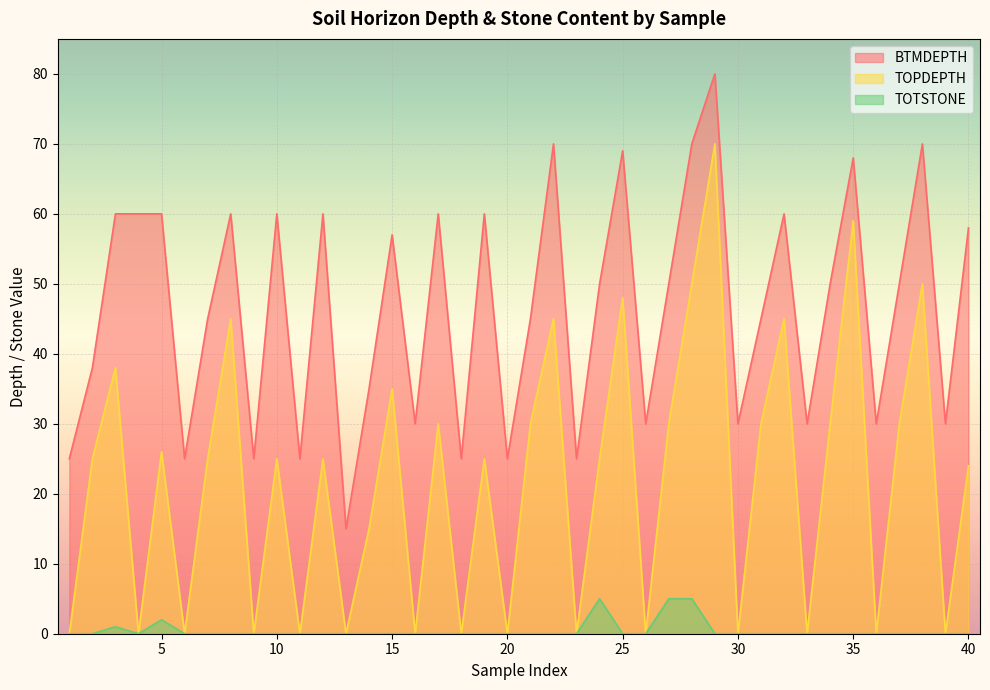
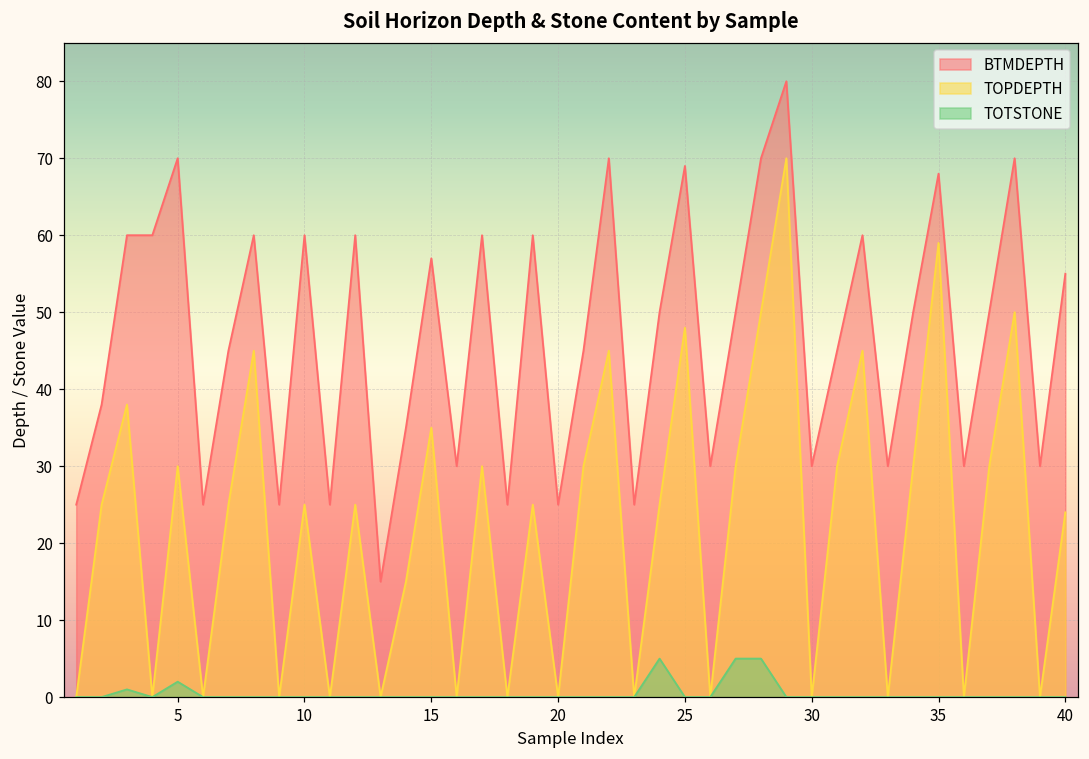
  {
    "BTMDEPTH": {
-     "5": 60,
+     "5": 70,
      "10": 60,
      "15": 57,
      "20": 25,
      "25": 69,
      "30": 30,
      "35": 68,
-     "40": 58
+     "40": 55
    },
    "TOPDEPTH": {
-     "5": 26,
+     "5": 30,
      "10": 25,
      "15": 35,
      "25": 48,
      "35": 59,
      "40": 24
    },
    "TOTSTONE": {
      "5": 2,
      "10": 0,
      "15": 0,
      "25": 0,
      "35": 0,
      "40": 0
    }
  }
